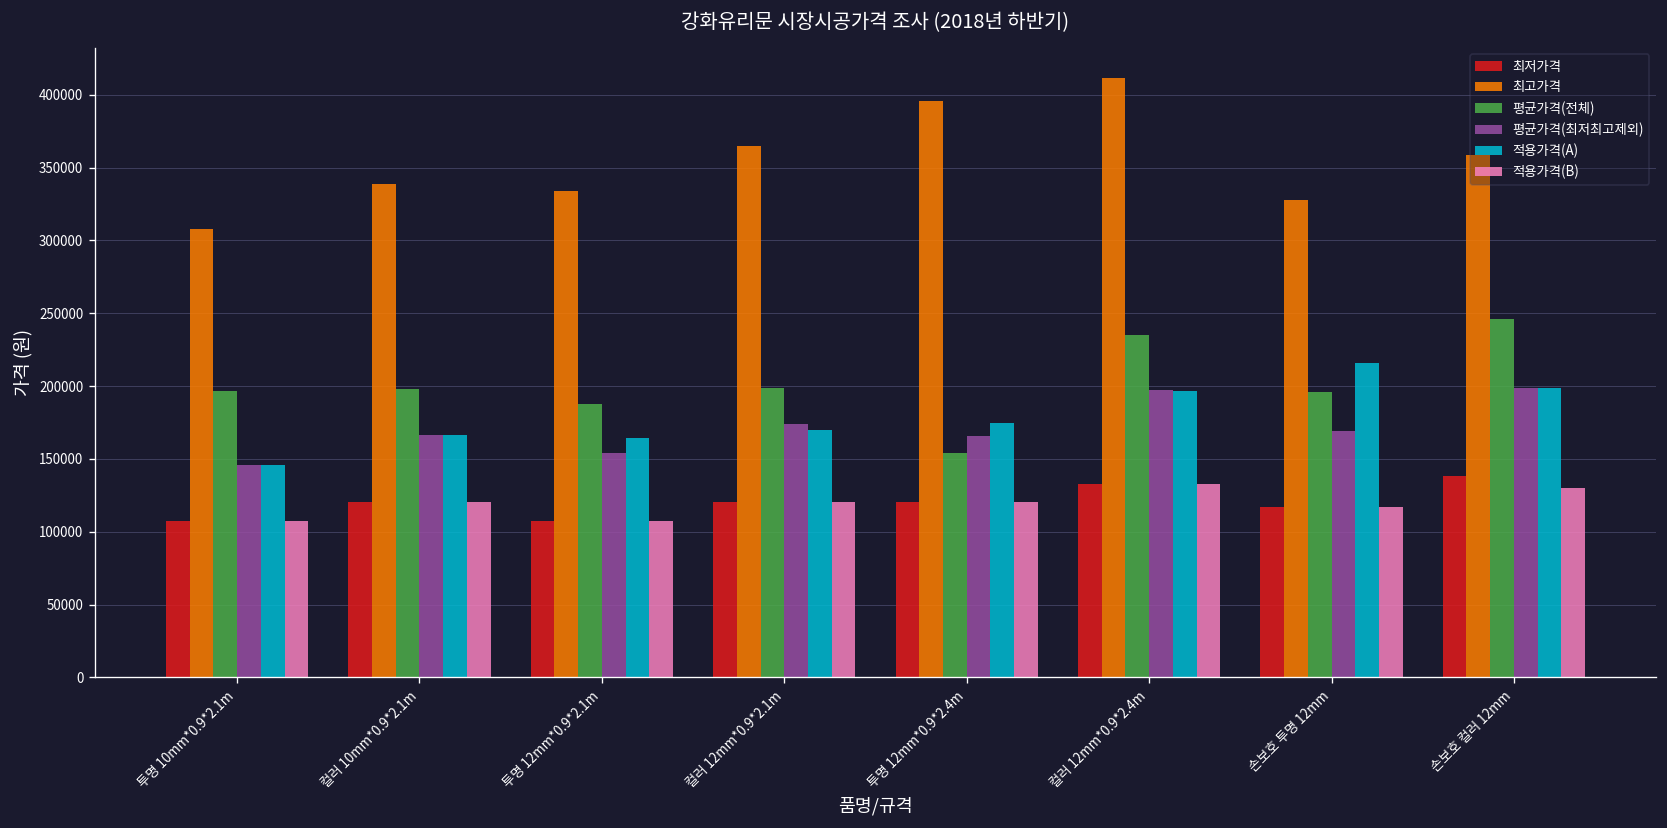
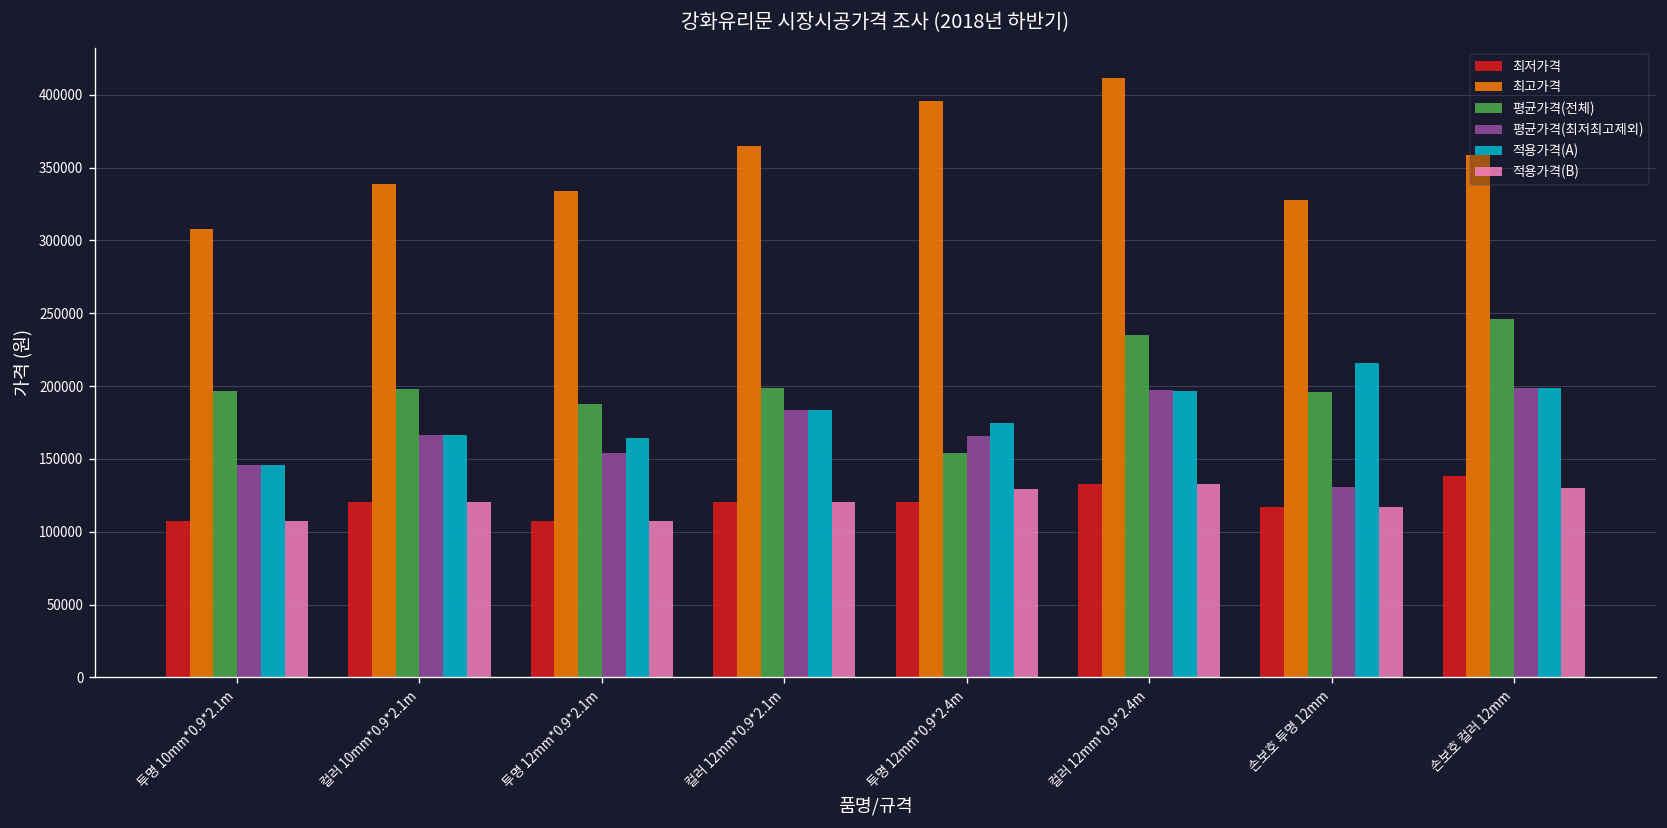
  {
    "최저가격": {
      "투명 10mm*0.9*2.1m": 108000,
      "컬러 10mm*0.9*2.1m": 120000,
      "투명 12mm*0.9*2.1m": 108000,
      "컬러 12mm*0.9*2.1m": 120000,
      "투명 12mm*0.9*2.4m": 120000,
      "컬러 12mm*0.9*2.4m": 133000,
      "손보호 투명 12mm": 117000,
      "손보호 컬러 12mm": 139000
    },
    "최고가격": {
      "투명 10mm*0.9*2.1m": 308000,
      "컬러 10mm*0.9*2.1m": 339000,
      "투명 12mm*0.9*2.1m": 334000,
      "컬러 12mm*0.9*2.1m": 365000,
      "투명 12mm*0.9*2.4m": 396000,
      "컬러 12mm*0.9*2.4m": 412000,
      "손보호 투명 12mm": 328000
    },
    "평균가격(전체)": {
      "투명 10mm*0.9*2.1m": 197000,
      "컬러 10mm*0.9*2.1m": 198000,
      "투명 12mm*0.9*2.1m": 187000,
      "컬러 12mm*0.9*2.1m": 199000,
      "투명 12mm*0.9*2.4m": 154000,
      "컬러 12mm*0.9*2.4m": 235000,
      "손보호 투명 12mm": 196000,
      "손보호 컬러 12mm": 246000
    },
    "평균가격(최저최고제외)": {
      "투명 10mm*0.9*2.1m": 146000,
      "컬러 10mm*0.9*2.1m": 167000,
      "투명 12mm*0.9*2.1m": 154000,
-     "컬러 12mm*0.9*2.1m": 174000,
+     "컬러 12mm*0.9*2.1m": 184000,
      "투명 12mm*0.9*2.4m": 166000,
      "컬러 12mm*0.9*2.4m": 198000,
-     "손보호 투명 12mm": 170000,
+     "손보호 투명 12mm": 131000,
      "손보호 컬러 12mm": 199000
    },
    "적용가격(A)": {
      "투명 10mm*0.9*2.1m": 146000,
      "컬러 10mm*0.9*2.1m": 167000,
      "투명 12mm*0.9*2.1m": 165000,
-     "컬러 12mm*0.9*2.1m": 170000,
+     "컬러 12mm*0.9*2.1m": 184000,
      "투명 12mm*0.9*2.4m": 174000,
      "컬러 12mm*0.9*2.4m": 196000,
      "손보호 투명 12mm": 216000,
      "손보호 컬러 12mm": 199000
    },
    "적용가격(B)": {
      "투명 10mm*0.9*2.1m": 108000,
      "컬러 10mm*0.9*2.1m": 120000,
      "투명 12mm*0.9*2.1m": 108000,
      "컬러 12mm*0.9*2.1m": 120000,
-     "투명 12mm*0.9*2.4m": 120000,
+     "투명 12mm*0.9*2.4m": 129000,
      "컬러 12mm*0.9*2.4m": 133000,
      "손보호 투명 12mm": 117000,
      "손보호 컬러 12mm": 130000
    }
  }
